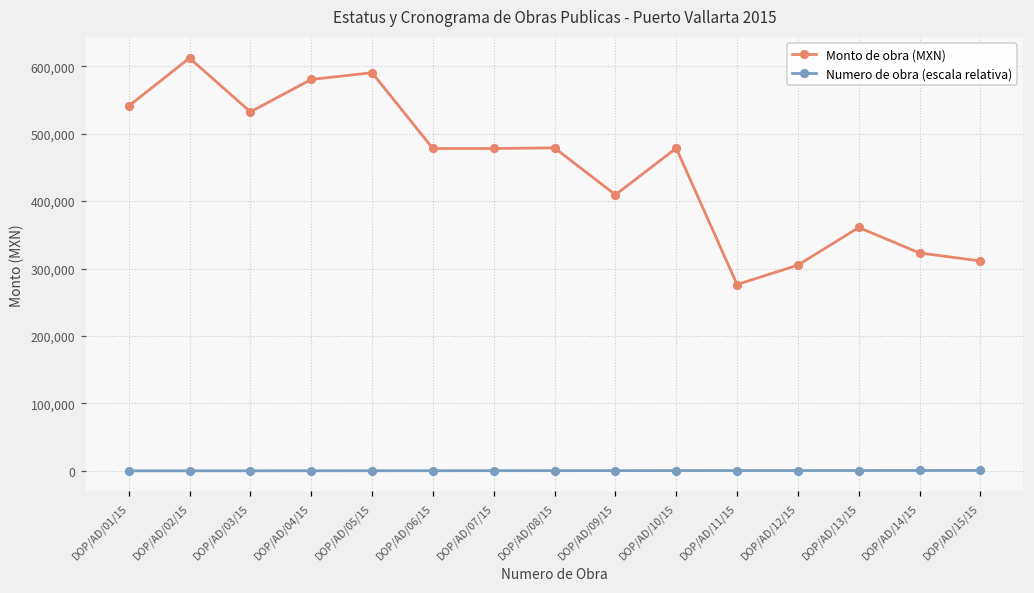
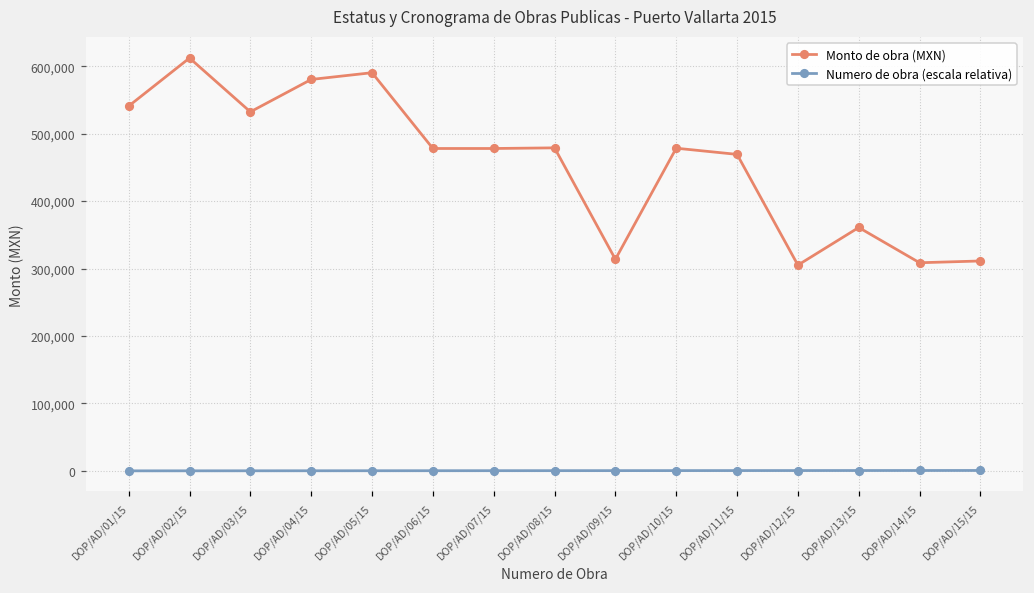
  {
    "Monto de obra (MXN)": {
      "DOP/AD/01/15": "540,000",
      "DOP/AD/02/15": "610,000",
      "DOP/AD/03/15": "530,000",
      "DOP/AD/04/15": "580,000",
      "DOP/AD/05/15": "590,000",
      "DOP/AD/06/15": "480,000",
      "DOP/AD/07/15": "480,000",
      "DOP/AD/08/15": "480,000",
-     "DOP/AD/09/15": "410,000",
+     "DOP/AD/09/15": "310,000",
      "DOP/AD/10/15": "480,000",
-     "DOP/AD/11/15": "280,000",
+     "DOP/AD/11/15": "470,000",
      "DOP/AD/12/15": "310,000",
      "DOP/AD/13/15": "360,000",
-     "DOP/AD/14/15": "320,000",
+     "DOP/AD/14/15": "310,000",
      "DOP/AD/15/15": "310,000"
    },
    "Numero de obra (escala relativa)": {
      "DOP/AD/01/15": "0",
      "DOP/AD/02/15": "0",
      "DOP/AD/03/15": "0",
      "DOP/AD/04/15": "0",
      "DOP/AD/05/15": "0",
      "DOP/AD/06/15": "0",
      "DOP/AD/07/15": "0",
      "DOP/AD/08/15": "0",
      "DOP/AD/09/15": "0",
      "DOP/AD/10/15": "0",
      "DOP/AD/11/15": "0",
      "DOP/AD/12/15": "0",
      "DOP/AD/13/15": "0",
      "DOP/AD/14/15": "0",
      "DOP/AD/15/15": "0"
    }
  }
